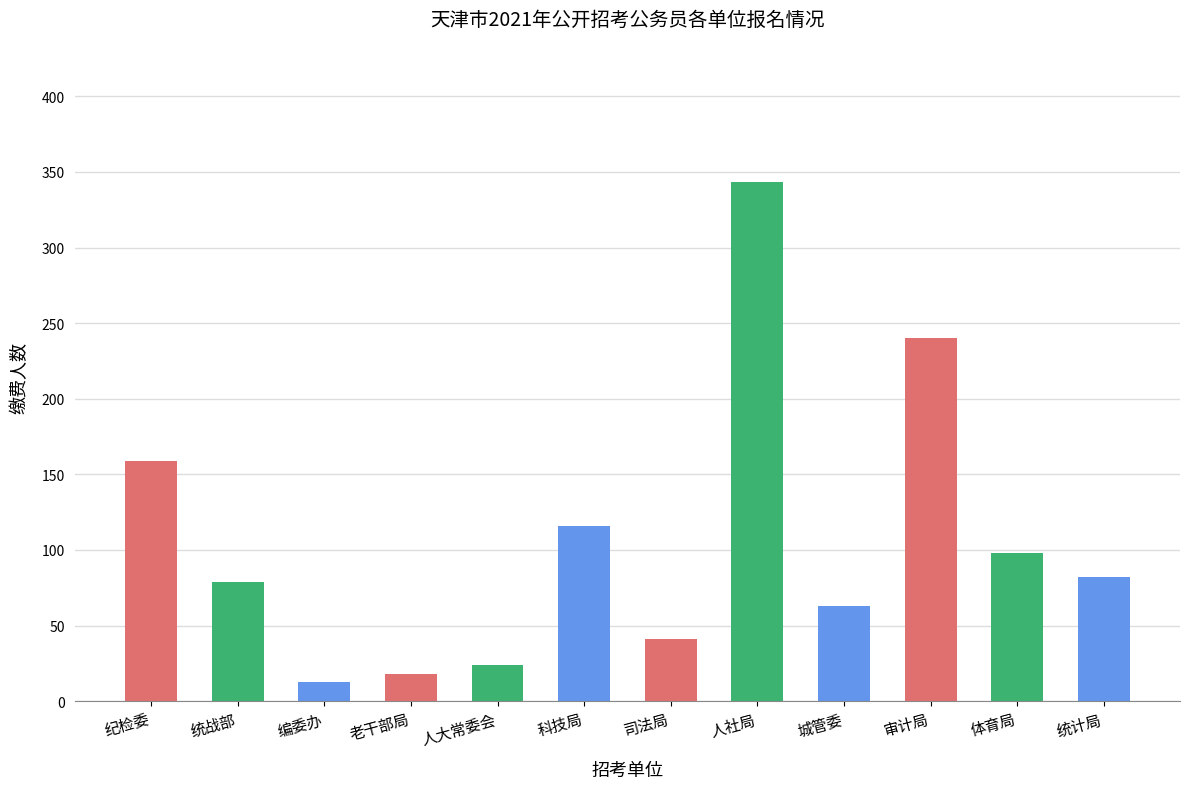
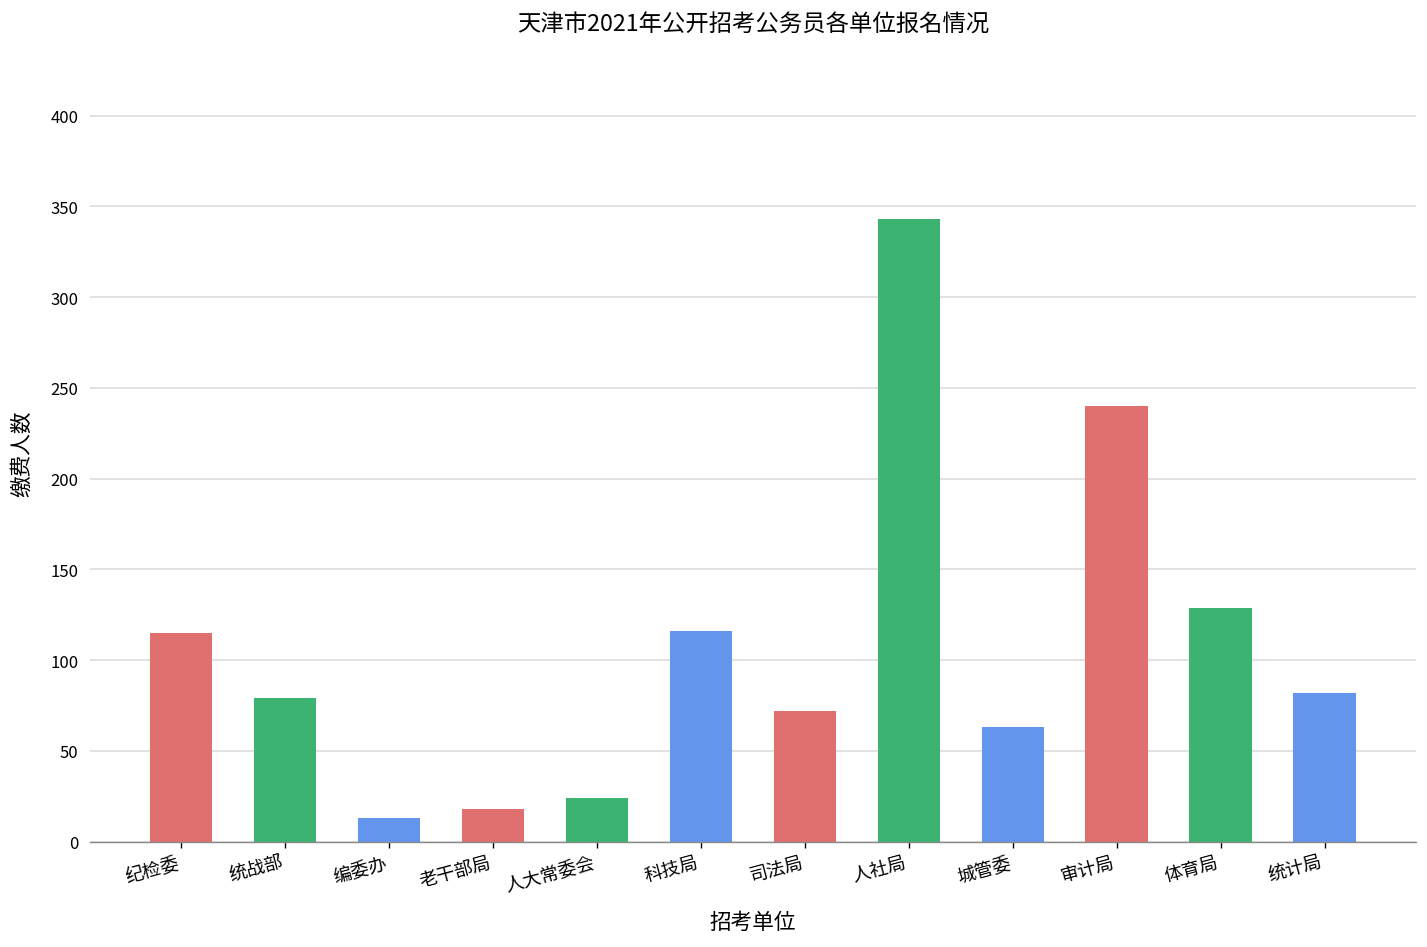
  {
-   "纪检委": 159,
+   "纪检委": 115,
    "统战部": 79,
    "编委办": 13,
    "老干部局": 18,
    "人大常委会": 24,
    "科技局": 116,
-   "司法局": 41,
+   "司法局": 72,
    "人社局": 343,
    "城管委": 63,
    "审计局": 240,
-   "体育局": 98,
+   "体育局": 129,
    "统计局": 82
  }
